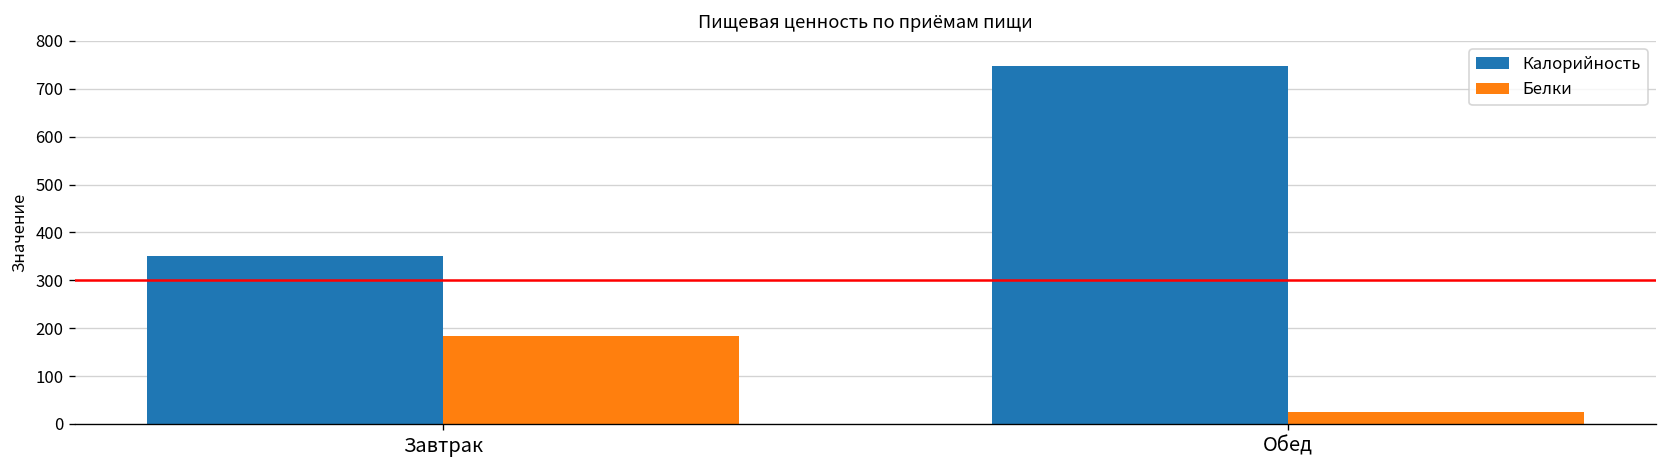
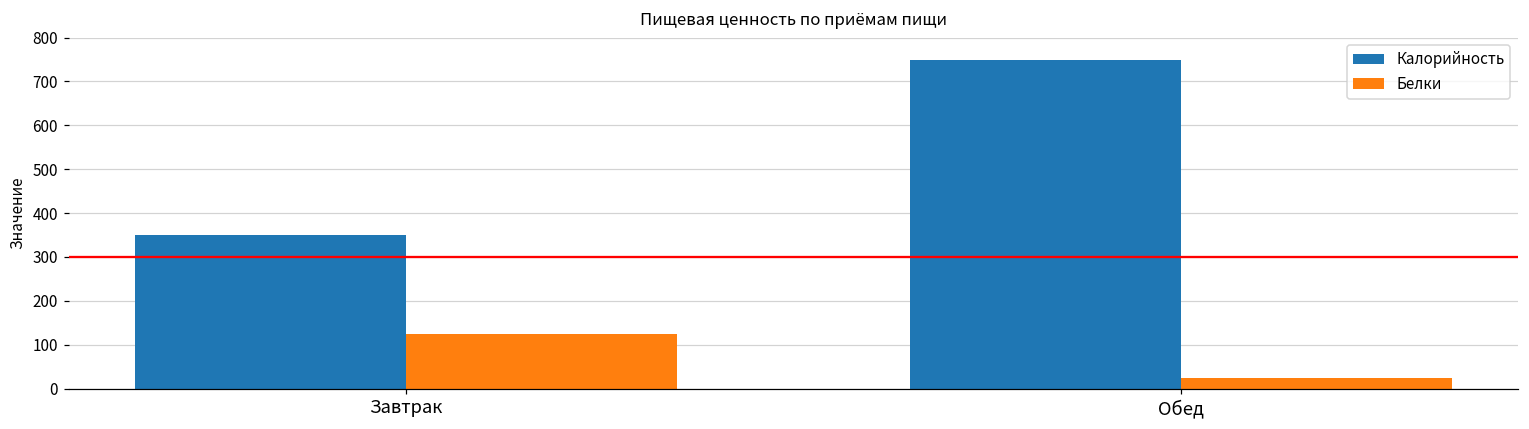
  {
    "Калорийность": {
      "Завтрак": 350,
      "Обед": 750
    },
    "Белки": {
-     "Завтрак": 180,
+     "Завтрак": 120,
      "Обед": 20
    }
  }
